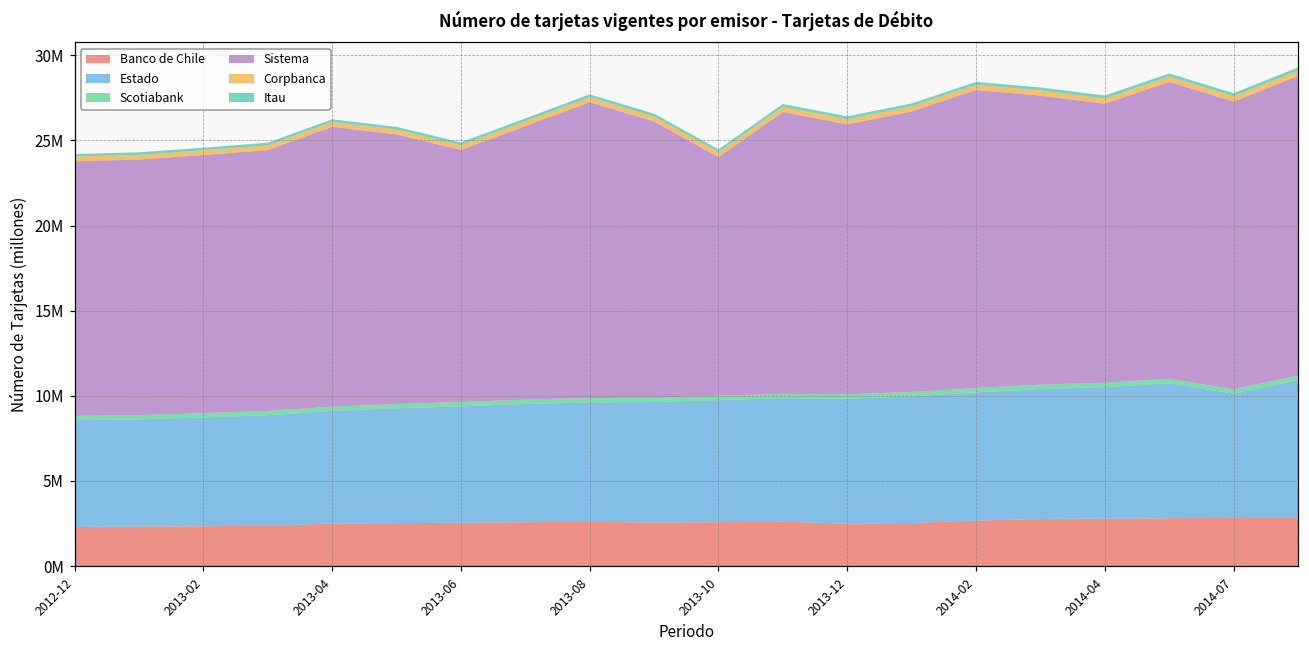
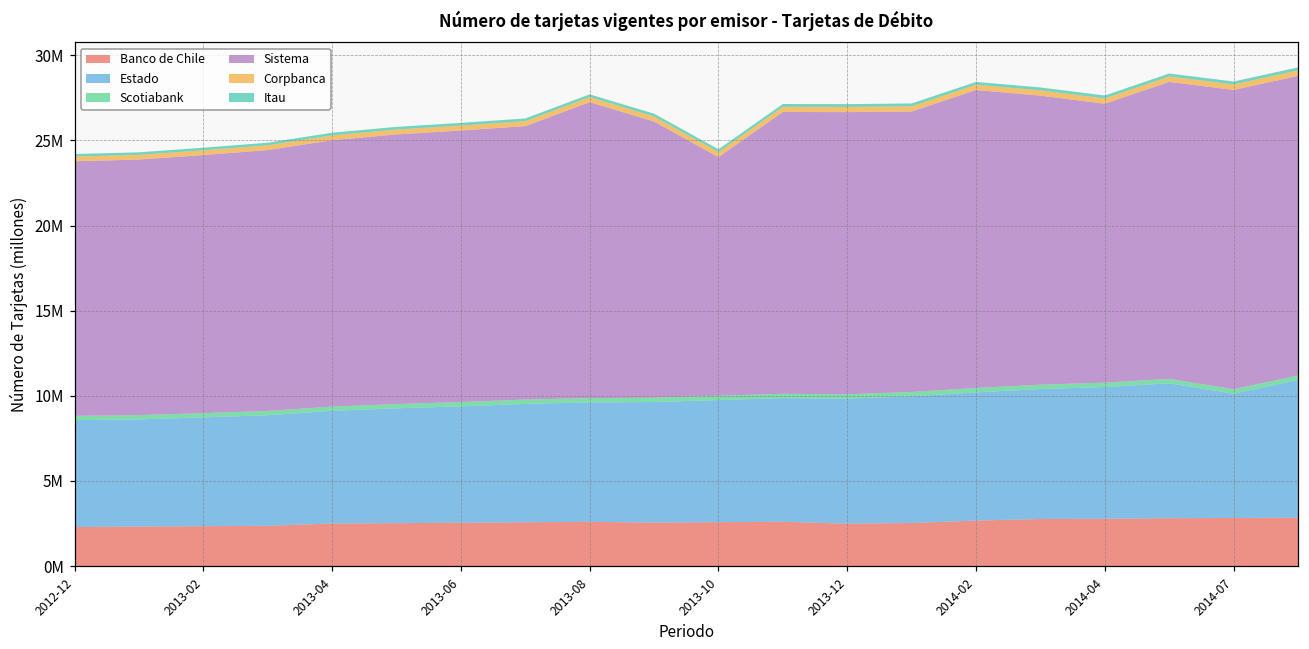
  {
    "Banco de Chile": {
      "2012-12": 2300000,
      "2013-02": 2300000,
      "2013-04": 2500000,
      "2013-06": 2500000,
      "2013-08": 2600000,
      "2013-10": 2600000,
      "2013-12": 2500000,
      "2014-02": 2700000,
      "2014-04": 2800000,
      "2014-07": 2800000
    },
    "Estado": {
      "2012-12": 6300000,
      "2013-02": 6400000,
      "2013-04": 6600000,
      "2013-06": 6800000,
      "2013-08": 7000000,
      "2013-10": 7200000,
      "2013-12": 7300000,
      "2014-02": 7500000,
      "2014-04": 7700000,
      "2014-07": 7300000
    },
    "Sistema": {
      "2012-12": 15000000,
      "2013-02": 15200000,
-     "2013-04": 16400000,
-     "2013-06": 14800000,
+     "2013-04": 15600000,
+     "2013-06": 16000000,
      "2013-08": 17400000,
      "2013-10": 14000000,
-     "2013-12": 15900000,
+     "2013-12": 16600000,
      "2014-02": 17500000,
      "2014-04": 16400000,
-     "2014-07": 16900000
+     "2014-07": 17600000
    },
    "Corpbanca": {
      "2014-02": 300000,
      "2014-04": 300000,
      "2014-07": 300000
    }
  }
